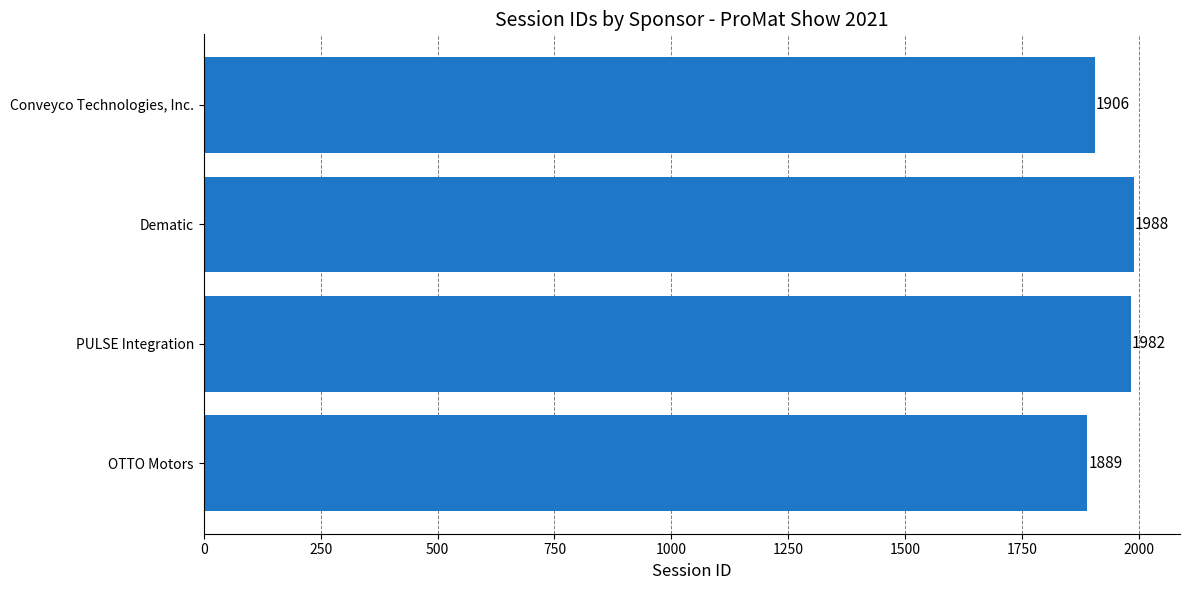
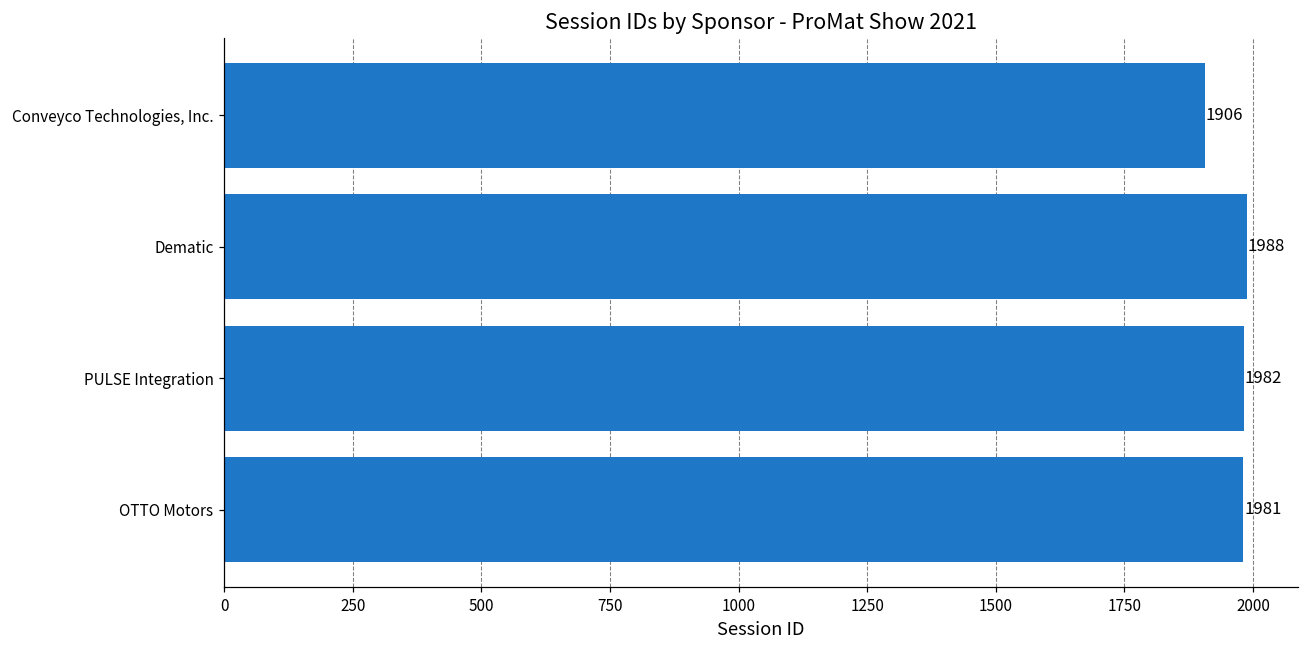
  {
    "Conveyco Technologies, Inc.": 1906,
    "Dematic": 1988,
    "PULSE Integration": 1982,
-   "OTTO Motors": 1889
+   "OTTO Motors": 1981
  }
